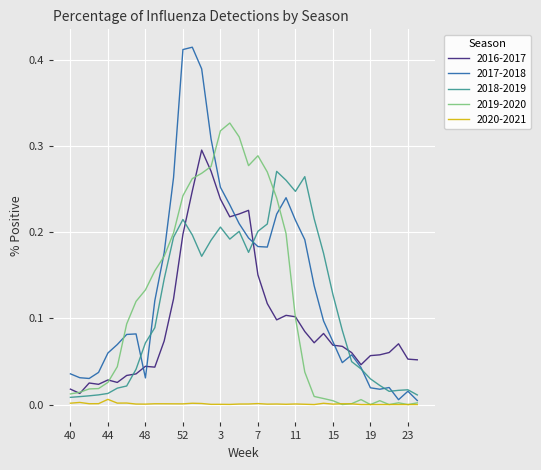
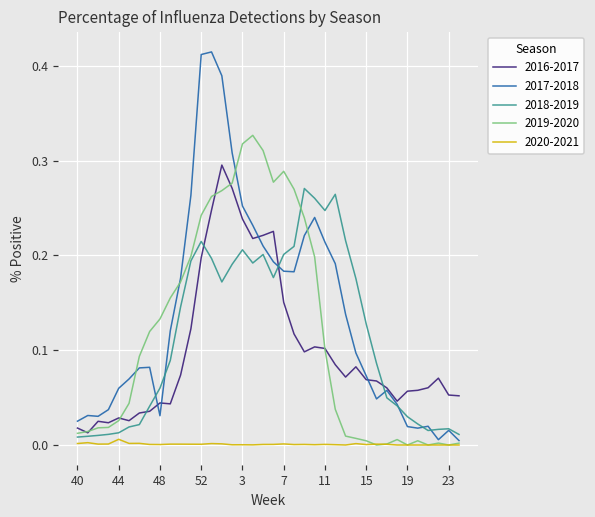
  {
    "2016-2017": {
      "40": 0.02,
      "48": 0.04,
      "52": 0.20
    },
    "2017-2018": {
-     "40": 0.04,
+     "40": 0.03,
      "44": 0.06,
      "48": 0.03,
      "52": 0.41
    },
    "2018-2019": {
      "40": 0.01,
      "44": 0.01,
-     "48": 0.07,
+     "48": 0.06,
      "52": 0.21
    },
    "2019-2020": {
      "40": 0.01,
      "48": 0.13,
      "52": 0.24
    },
    "2020-2021": {
      "40": 0.00,
      "44": 0.01,
      "48": 0.00,
      "52": 0.00
    }
  }
